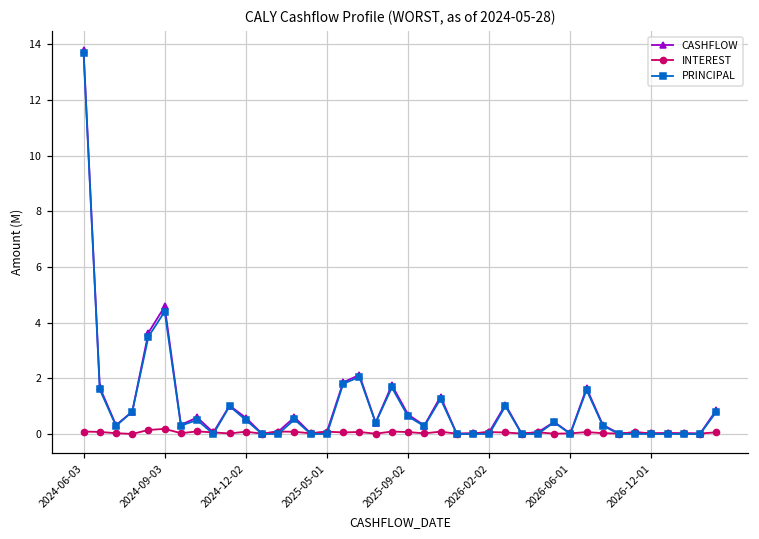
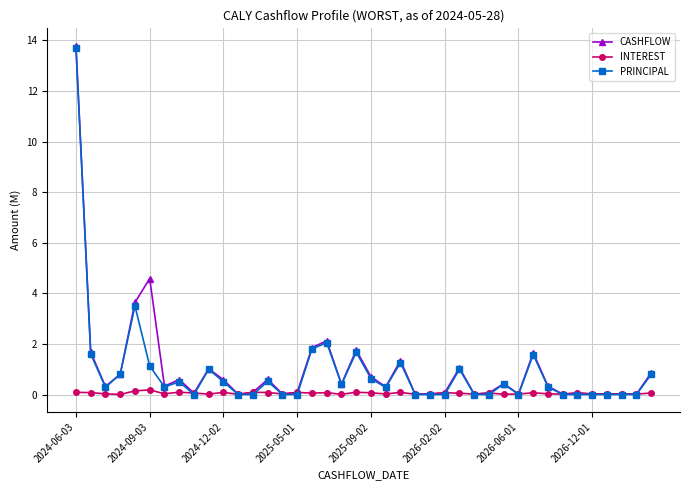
  {
    "CASHFLOW": {
      "2024-09-03": 4.6
    },
    "INTEREST": {
      "2024-06-03": 0.1,
      "2024-09-03": 0.2,
      "2024-12-02": 0.1,
      "2025-09-02": 0.1
    },
    "PRINCIPAL": {
-     "2024-09-03": 4.4
+     "2024-09-03": 1.1
    }
  }
